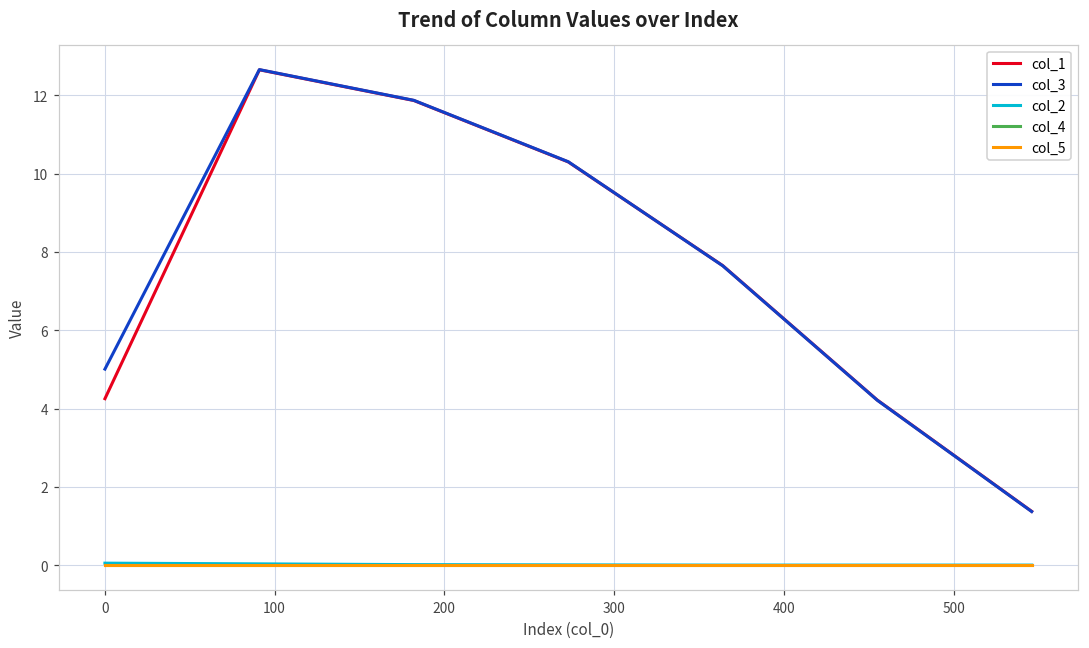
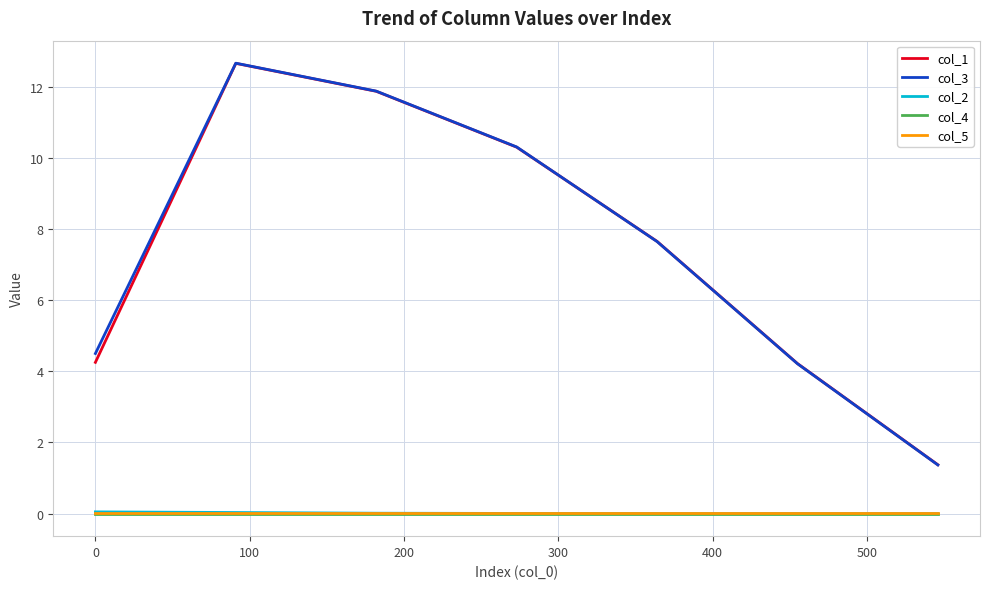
  {
    "col_1": {
      "0": 4.3
    },
    "col_3": {
-     "0": 5.0
+     "0": 4.5
    }
  }
